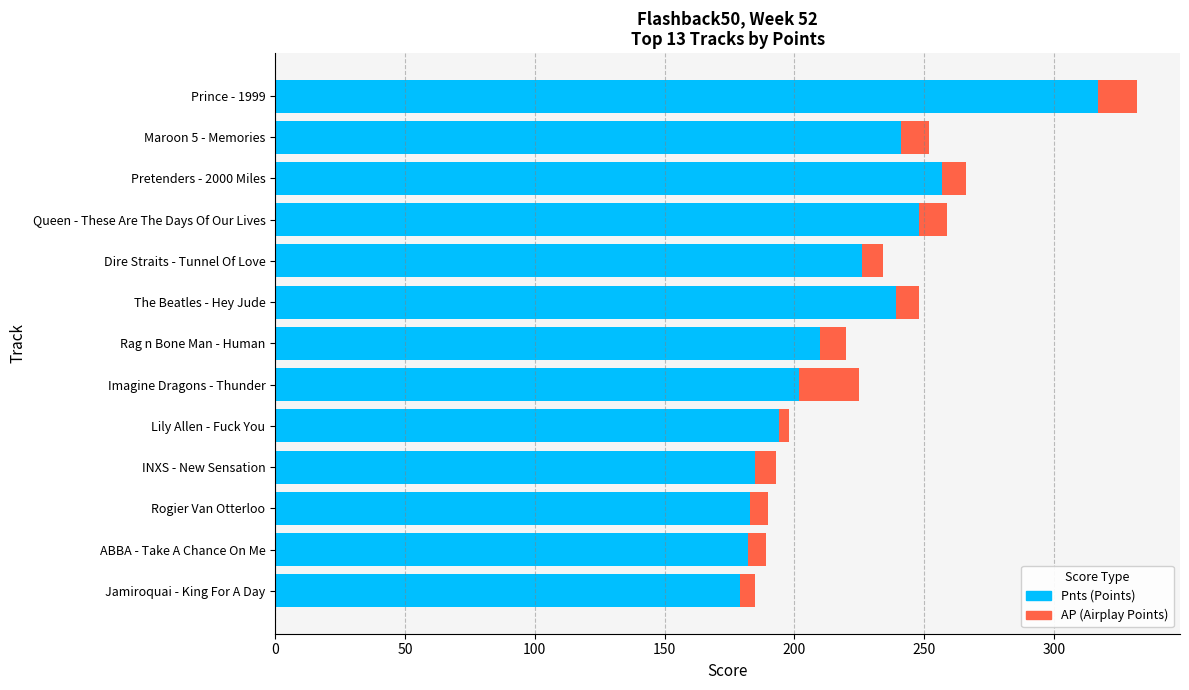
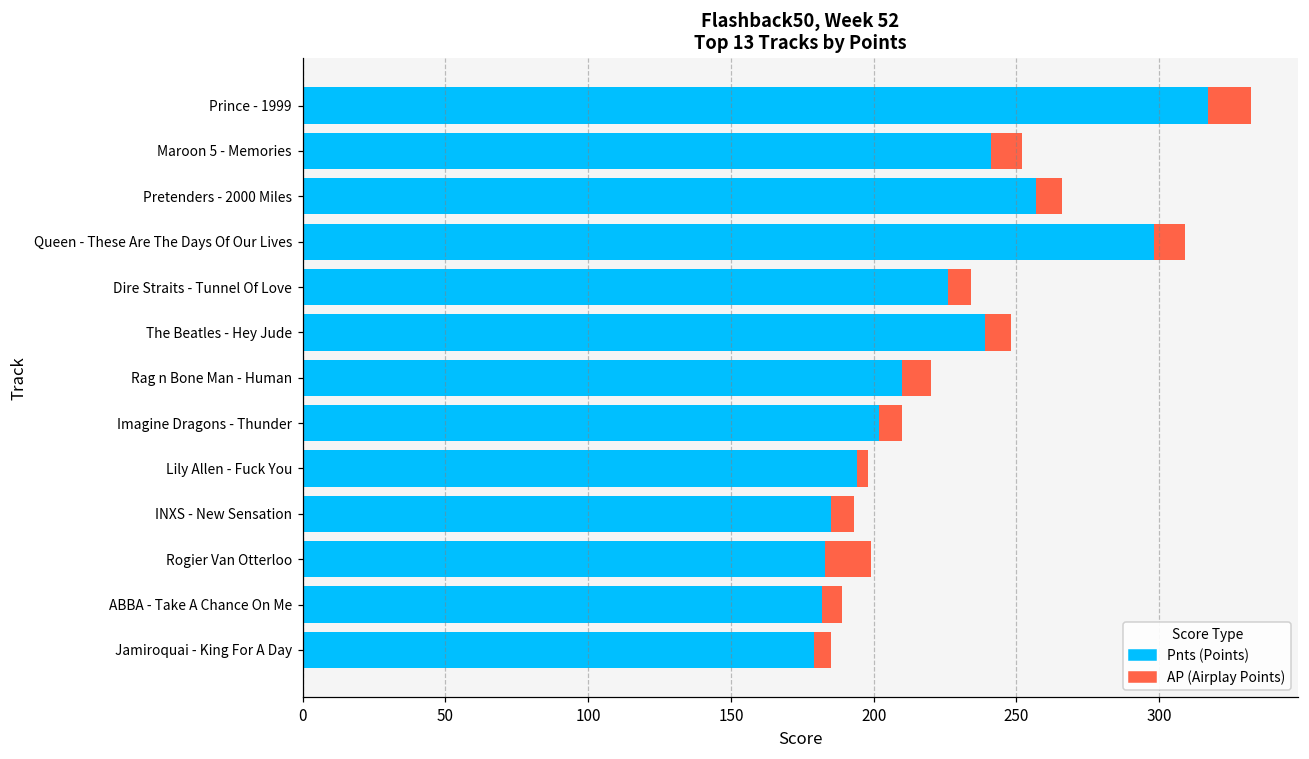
  {
    "Pnts (Points)": {
      "Prince - 1999": 317,
      "Maroon 5 - Memories": 241,
      "Pretenders - 2000 Miles": 257,
-     "Queen - These Are The Days Of Our Lives": 248,
+     "Queen - These Are The Days Of Our Lives": 298,
      "Dire Straits - Tunnel Of Love": 226,
      "The Beatles - Hey Jude": 239,
      "Rag n Bone Man - Human": 210,
      "Imagine Dragons - Thunder": 202,
      "Lily Allen - Fuck You": 194,
      "INXS - New Sensation": 185,
      "Rogier Van Otterloo": 183,
      "ABBA - Take A Chance On Me": 182,
      "Jamiroquai - King For A Day": 179
    },
    "AP (Airplay Points)": {
      "Prince - 1999": 15,
      "Maroon 5 - Memories": 11,
      "Pretenders - 2000 Miles": 9,
      "Queen - These Are The Days Of Our Lives": 11,
      "Dire Straits - Tunnel Of Love": 8,
      "The Beatles - Hey Jude": 9,
      "Rag n Bone Man - Human": 10,
-     "Imagine Dragons - Thunder": 23,
+     "Imagine Dragons - Thunder": 8,
      "Lily Allen - Fuck You": 4,
      "INXS - New Sensation": 8,
-     "Rogier Van Otterloo": 7,
+     "Rogier Van Otterloo": 16,
      "ABBA - Take A Chance On Me": 7,
      "Jamiroquai - King For A Day": 6
    }
  }
